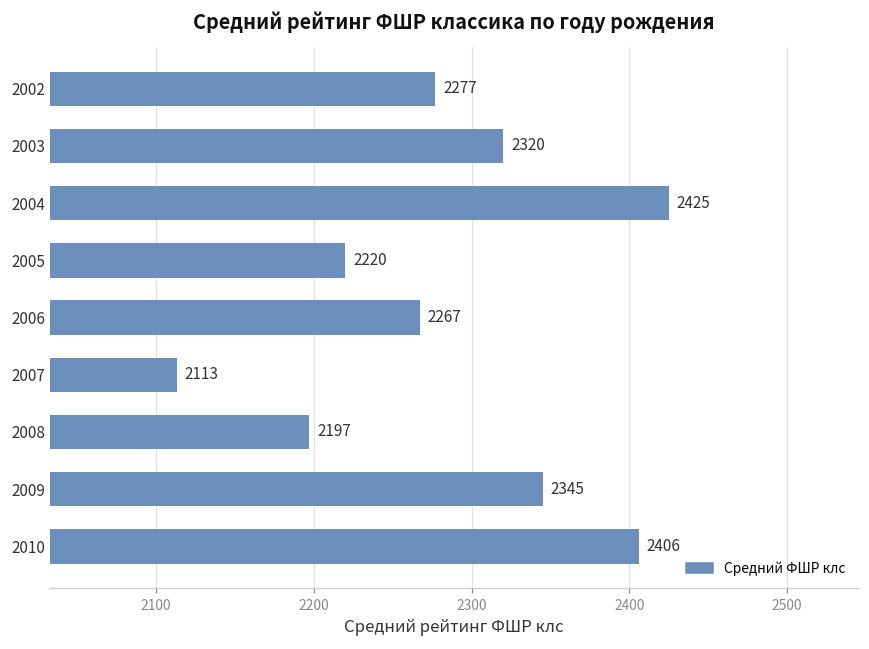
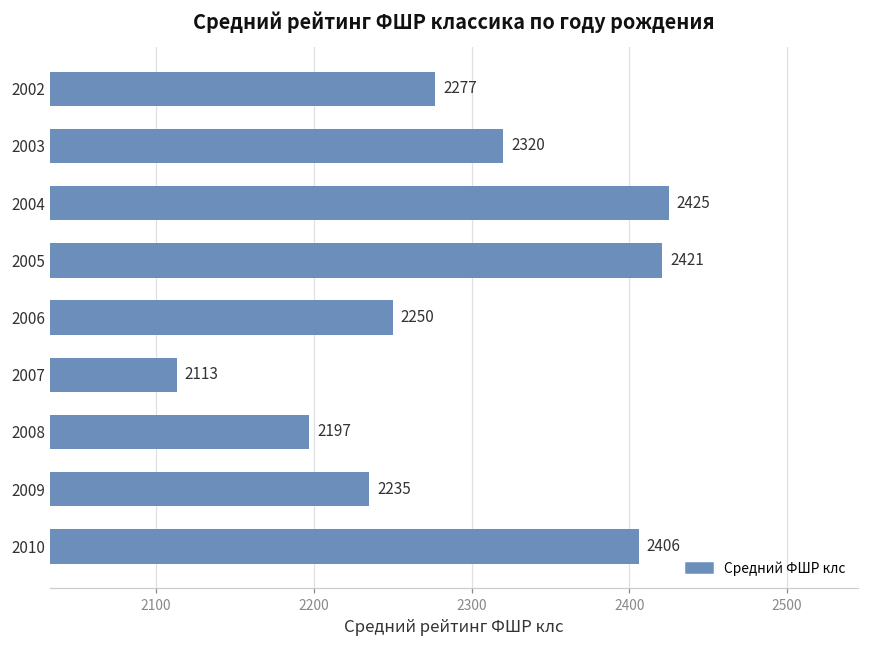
  {
    "2002": 2277,
    "2003": 2320,
    "2004": 2425,
-   "2005": 2220,
-   "2006": 2267,
+   "2005": 2421,
+   "2006": 2250,
    "2007": 2113,
    "2008": 2197,
-   "2009": 2345,
+   "2009": 2235,
    "2010": 2406
  }
